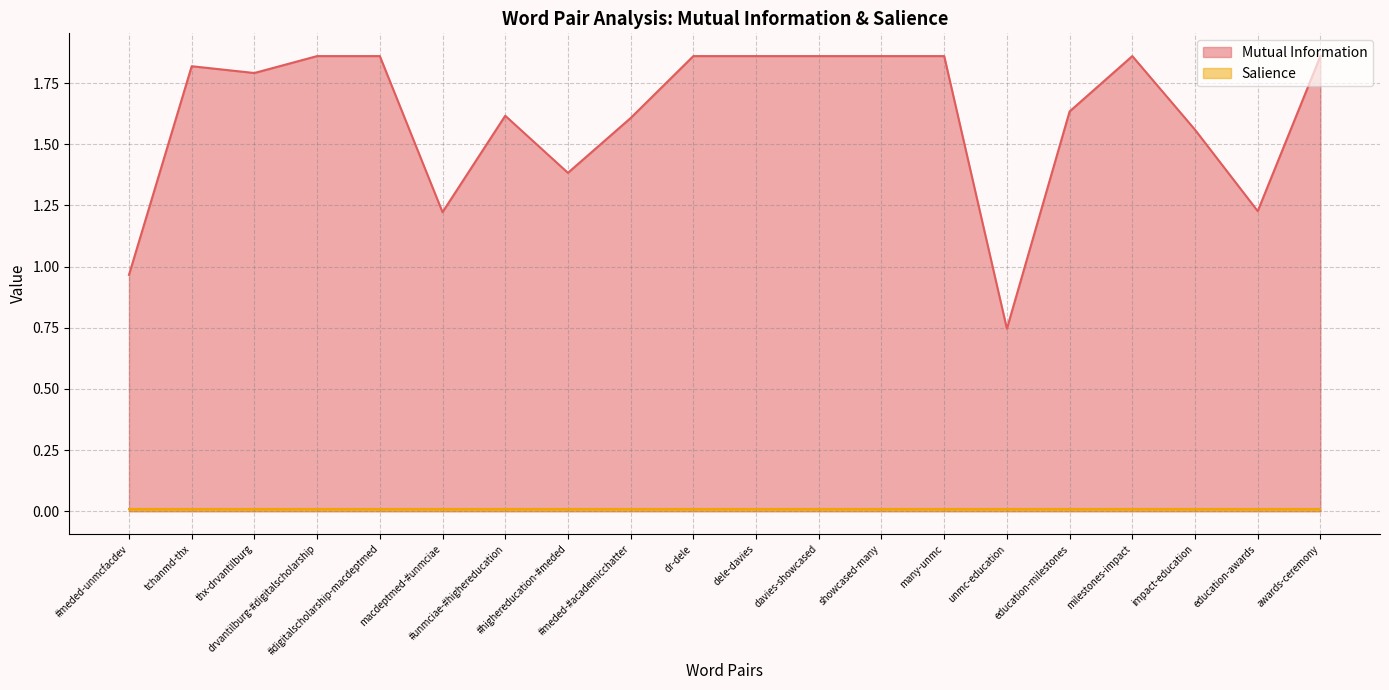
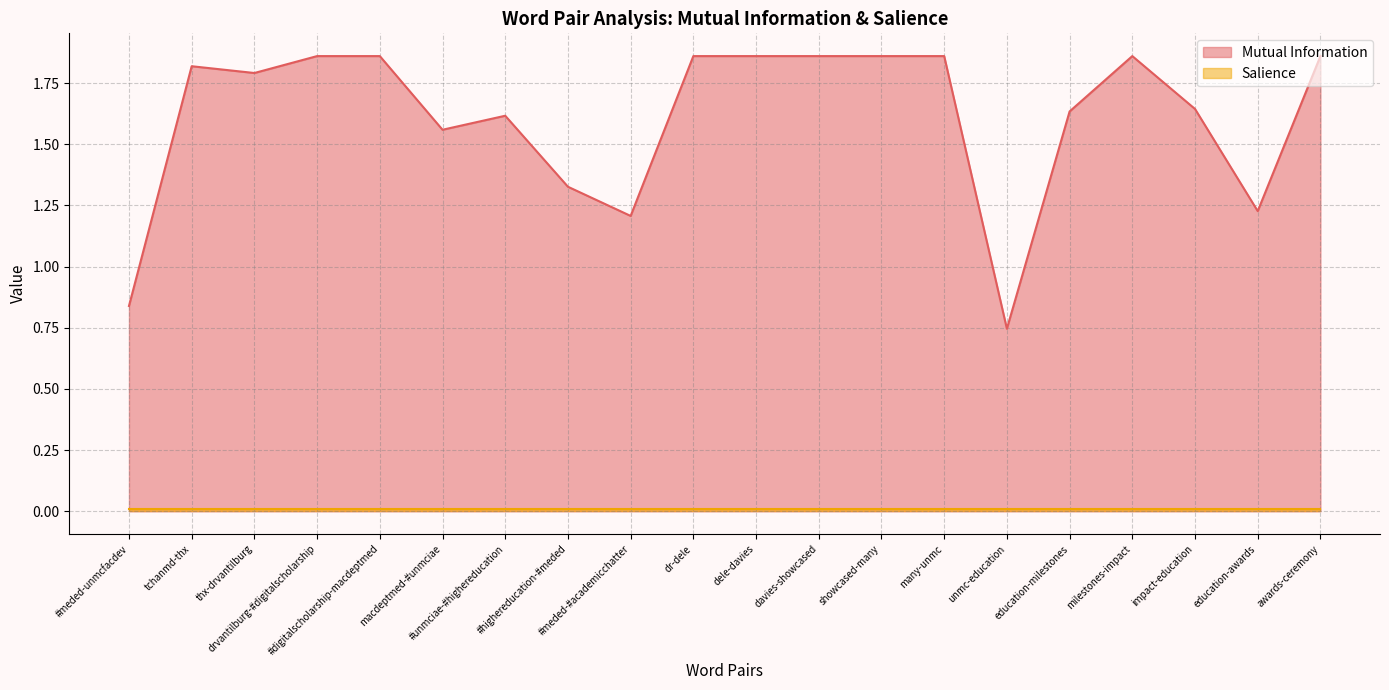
  {
    "Mutual Information": {
-     "#meded-unmcfacdev": 0.97,
+     "#meded-unmcfacdev": 0.84,
      "tchanmd-thx": 1.82,
      "thx-drvantilburg": 1.79,
      "drvantilburg-#digitalscholarship": 1.86,
      "#digitalscholarship-macdeptmed": 1.86,
-     "macdeptmed-#unmciae": 1.22,
+     "macdeptmed-#unmciae": 1.56,
      "#unmciae-#highereducation": 1.62,
-     "#highereducation-#meded": 1.38,
-     "#meded-#academicchatter": 1.61,
+     "#highereducation-#meded": 1.33,
+     "#meded-#academicchatter": 1.21,
      "dr-dele": 1.86,
      "dele-davies": 1.86,
      "davies-showcased": 1.86,
      "showcased-many": 1.86,
      "many-unmc": 1.86,
      "unmc-education": 0.75,
      "education-milestones": 1.63,
      "milestones-impact": 1.86,
-     "impact-education": 1.56,
+     "impact-education": 1.64,
      "education-awards": 1.23
    },
    "Salience": {
      "#meded-unmcfacdev": 0.01,
      "tchanmd-thx": 0.01,
      "thx-drvantilburg": 0.01,
      "drvantilburg-#digitalscholarship": 0.01,
      "#digitalscholarship-macdeptmed": 0.01,
      "macdeptmed-#unmciae": 0.01,
      "#unmciae-#highereducation": 0.01,
      "#highereducation-#meded": 0.01,
      "#meded-#academicchatter": 0.01,
      "dr-dele": 0.01,
      "dele-davies": 0.01,
      "davies-showcased": 0.01,
      "showcased-many": 0.01,
      "many-unmc": 0.01,
      "unmc-education": 0.01,
      "education-milestones": 0.01,
      "milestones-impact": 0.01,
      "impact-education": 0.01,
      "education-awards": 0.01,
      "awards-ceremony": 0.01
    }
  }
